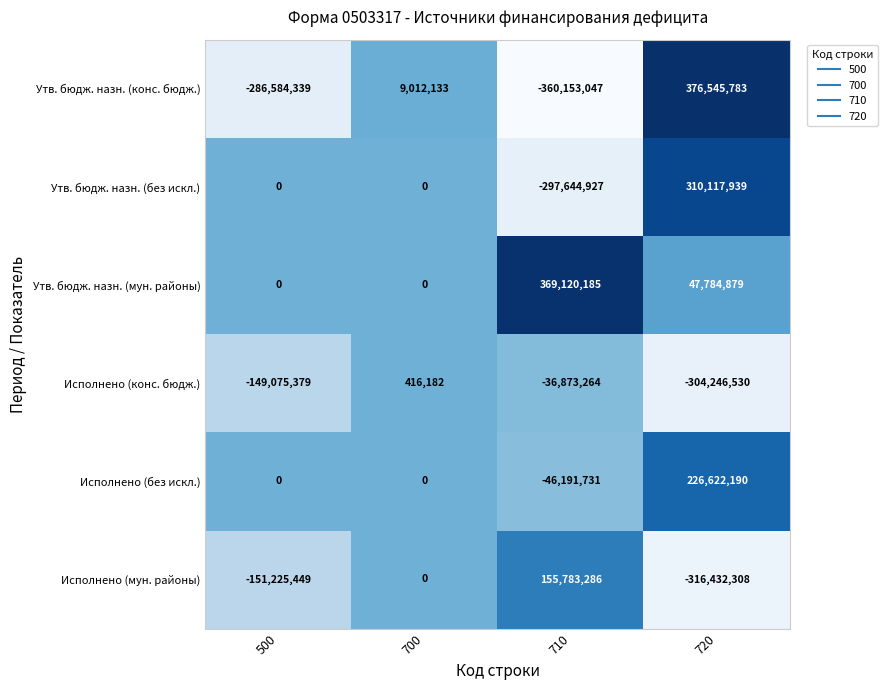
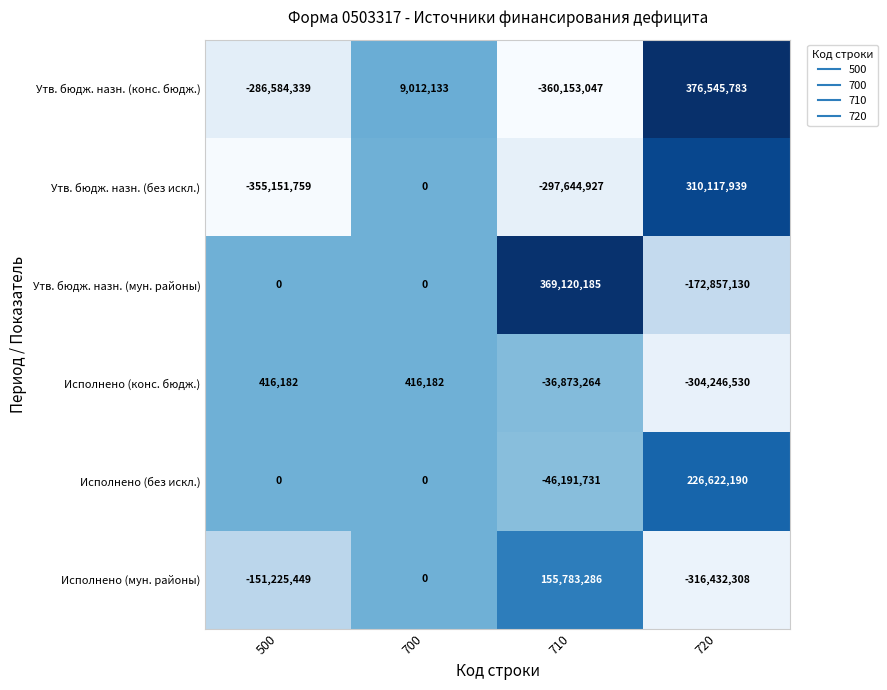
  {
    "Утв. бюдж. назн. (конс. бюдж.)": {
      "500": "-286,584,339",
      "700": "9,012,133",
      "710": "-360,153,047",
      "720": "376,545,783"
    },
    "Утв. бюдж. назн. (без искл.)": {
-     "500": "0",
+     "500": "-355,151,759",
      "700": "0",
      "710": "-297,644,927",
      "720": "310,117,939"
    },
    "Утв. бюдж. назн. (мун. районы)": {
      "500": "0",
      "700": "0",
      "710": "369,120,185",
-     "720": "47,784,879"
+     "720": "-172,857,130"
    },
    "Исполнено (конс. бюдж.)": {
-     "500": "-149,075,379",
+     "500": "416,182",
      "700": "416,182",
      "710": "-36,873,264",
      "720": "-304,246,530"
    },
    "Исполнено (без искл.)": {
      "500": "0",
      "700": "0",
      "710": "-46,191,731",
      "720": "226,622,190"
    },
    "Исполнено (мун. районы)": {
      "500": "-151,225,449",
      "700": "0",
      "710": "155,783,286",
      "720": "-316,432,308"
    }
  }
